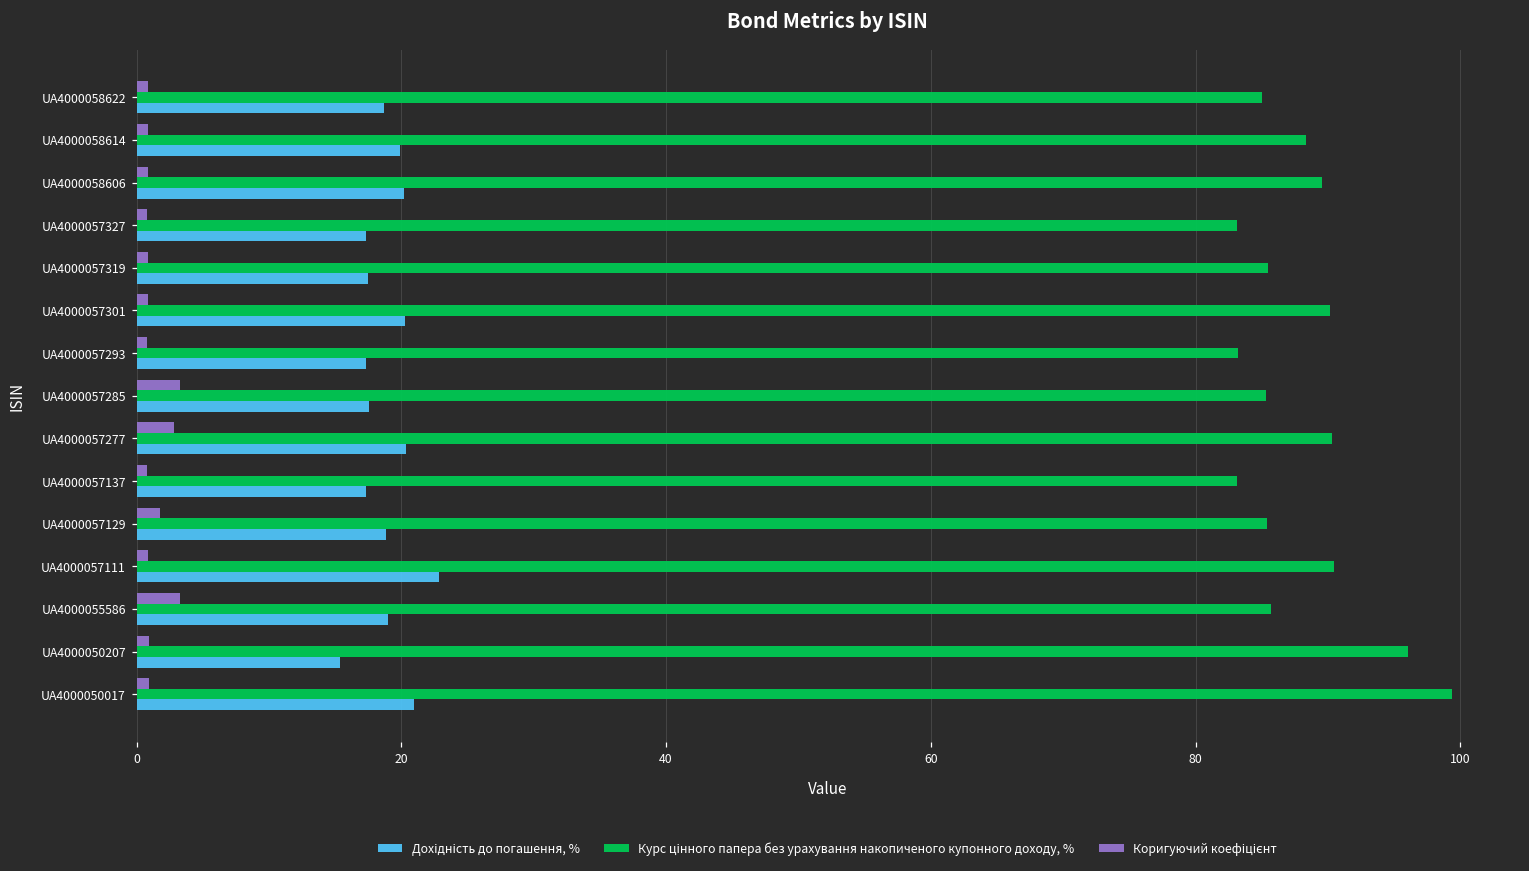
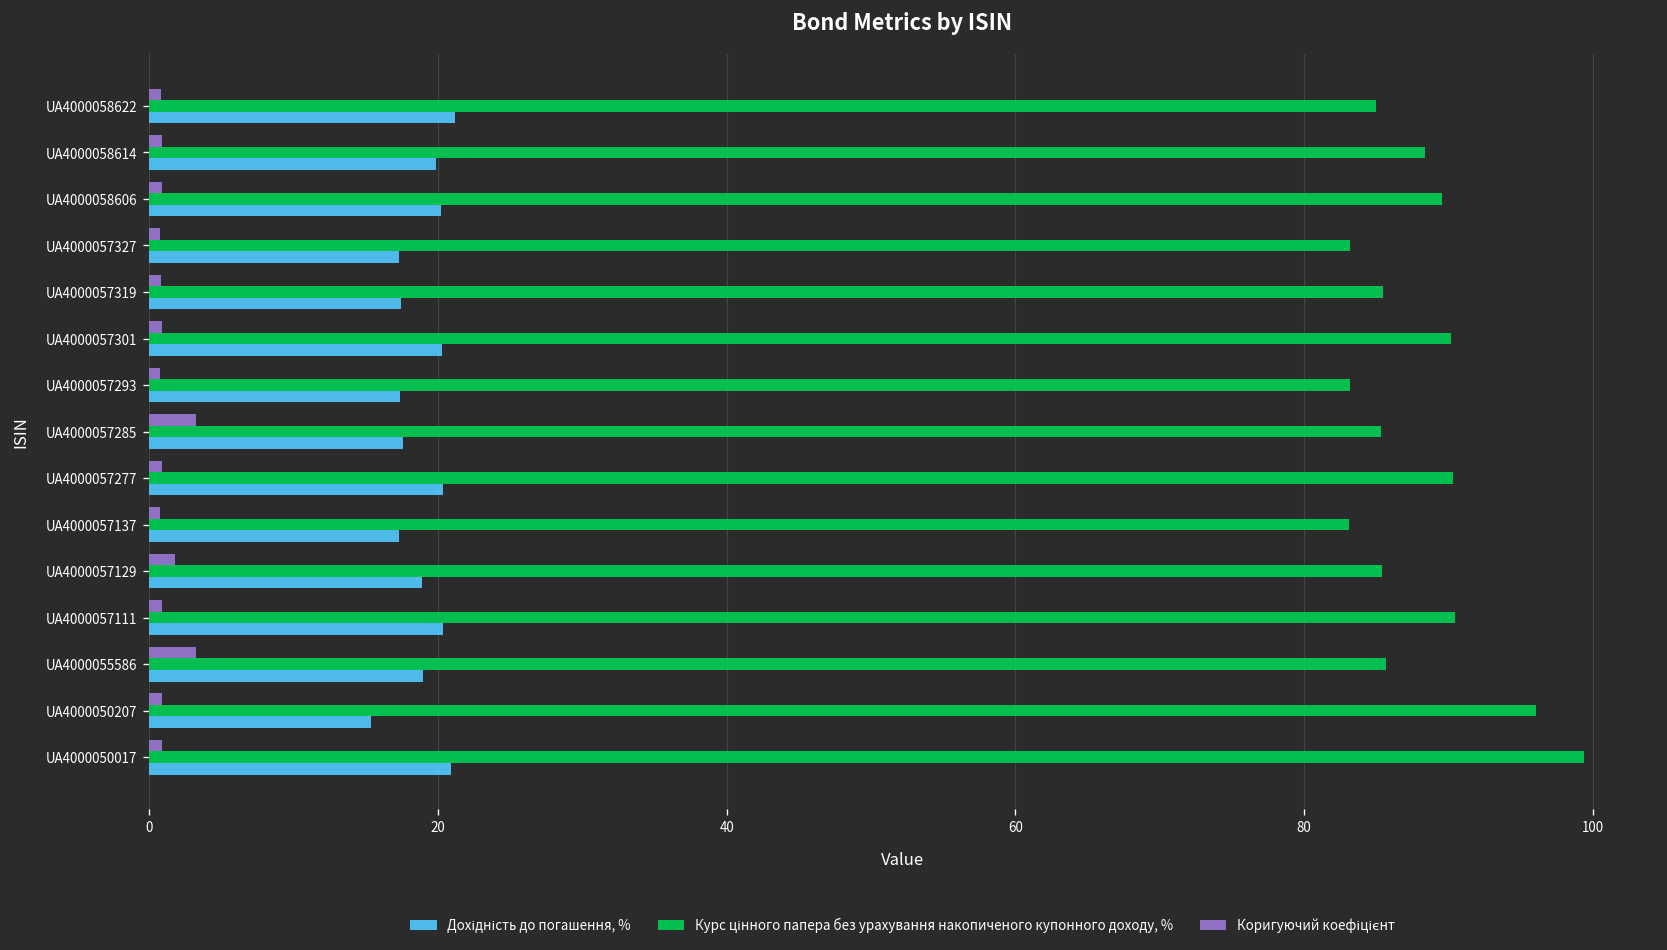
  {
    "Дохідність до погашення, %": {
-     "UA4000058622": 18.7,
+     "UA4000058622": 21.2,
      "UA4000058614": 19.9,
      "UA4000058606": 20.2,
      "UA4000057327": 17.3,
      "UA4000057319": 17.5,
      "UA4000057301": 20.3,
      "UA4000057293": 17.3,
      "UA4000057285": 17.6,
      "UA4000057277": 20.3,
      "UA4000057137": 17.3,
      "UA4000057129": 18.9,
-     "UA4000057111": 22.8,
+     "UA4000057111": 20.4,
      "UA4000055586": 19.0,
      "UA4000050207": 15.4,
      "UA4000050017": 20.9
    },
    "Курс цінного папера без урахування накопиченого купонного доходу, %": {
      "UA4000058622": 85.0,
      "UA4000058614": 88.4,
      "UA4000058606": 89.6,
      "UA4000057327": 83.2,
      "UA4000057319": 85.5,
      "UA4000057301": 90.2,
      "UA4000057293": 83.2,
      "UA4000057285": 85.3,
      "UA4000057277": 90.3,
      "UA4000057137": 83.1,
      "UA4000057129": 85.4,
      "UA4000057111": 90.4,
      "UA4000055586": 85.7,
      "UA4000050207": 96.1,
      "UA4000050017": 99.4
    },
    "Коригуючий коефіцієнт": {
      "UA4000058622": 0.8,
      "UA4000058614": 0.9,
      "UA4000058606": 0.9,
      "UA4000057327": 0.8,
      "UA4000057319": 0.8,
      "UA4000057301": 0.9,
      "UA4000057293": 0.8,
      "UA4000057285": 3.3,
-     "UA4000057277": 2.8,
+     "UA4000057277": 0.9,
      "UA4000057137": 0.8,
      "UA4000057129": 1.8,
      "UA4000057111": 0.9,
      "UA4000055586": 3.3,
      "UA4000050207": 0.9,
      "UA4000050017": 0.9
    }
  }
